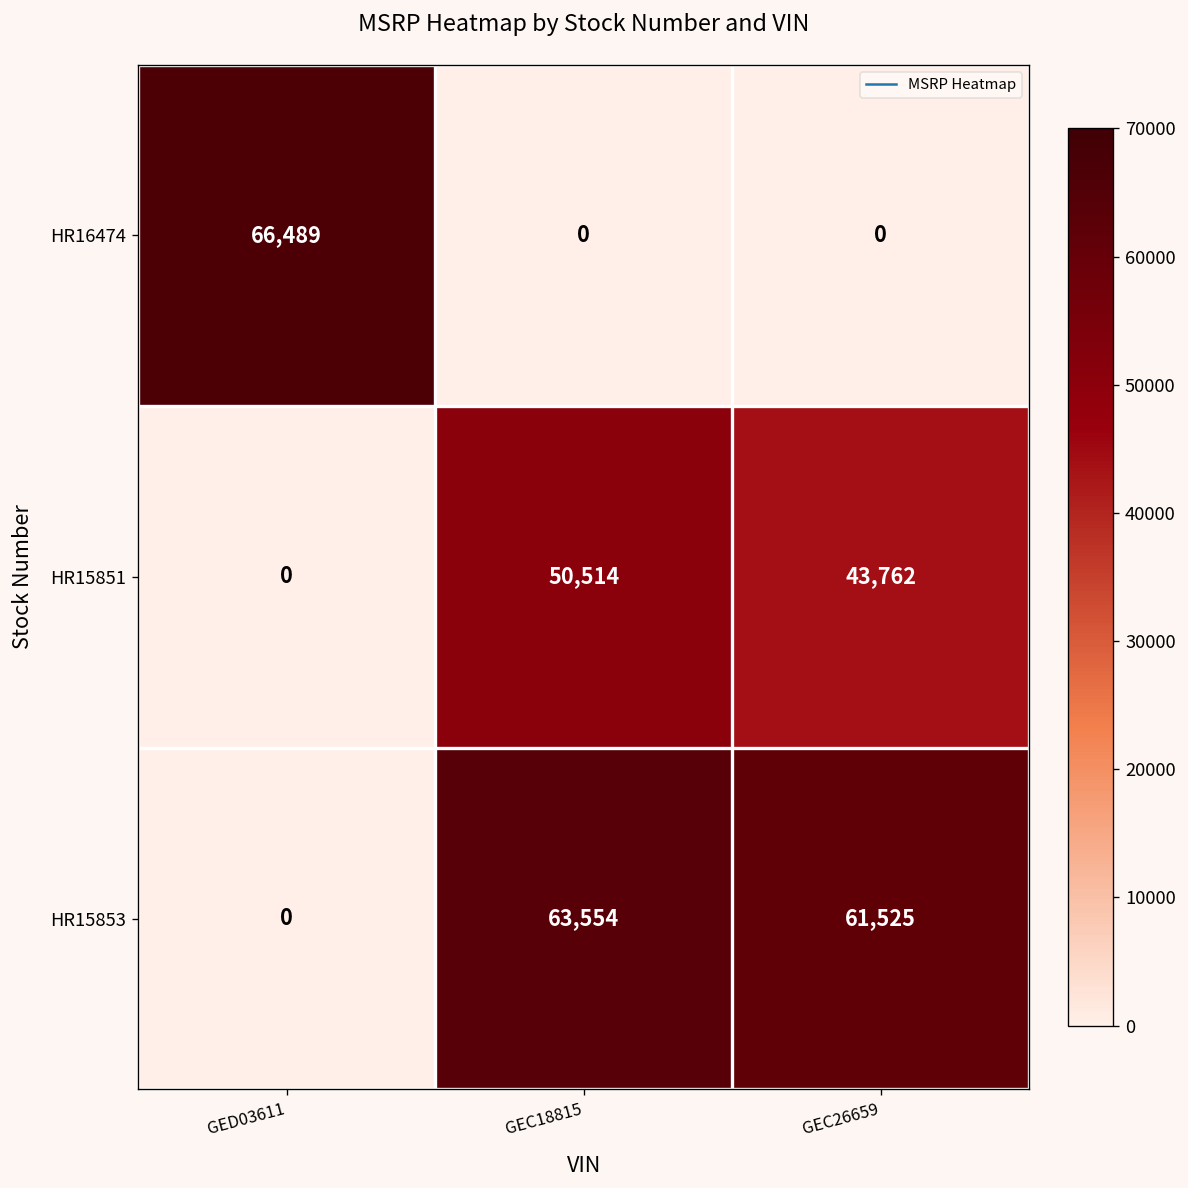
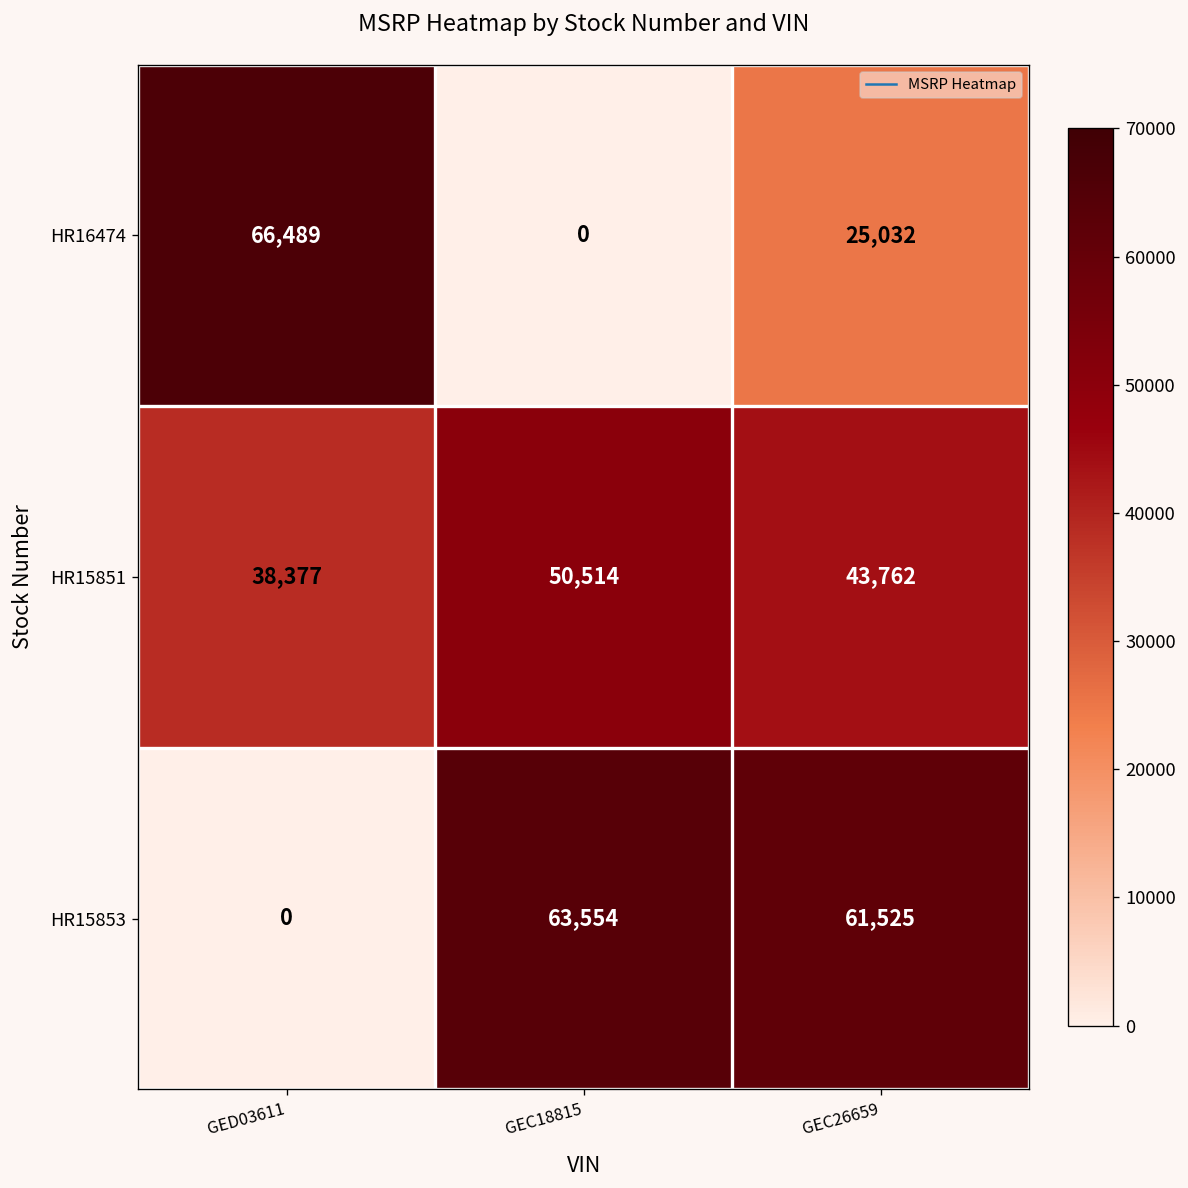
  {
    "HR16474": {
      "GED03611": "66,489",
      "GEC18815": "0",
-     "GEC26659": "0"
+     "GEC26659": "25,032"
    },
    "HR15851": {
-     "GED03611": "0",
+     "GED03611": "38,377",
      "GEC18815": "50,514",
      "GEC26659": "43,762"
    },
    "HR15853": {
      "GED03611": "0",
      "GEC18815": "63,554",
      "GEC26659": "61,525"
    }
  }
